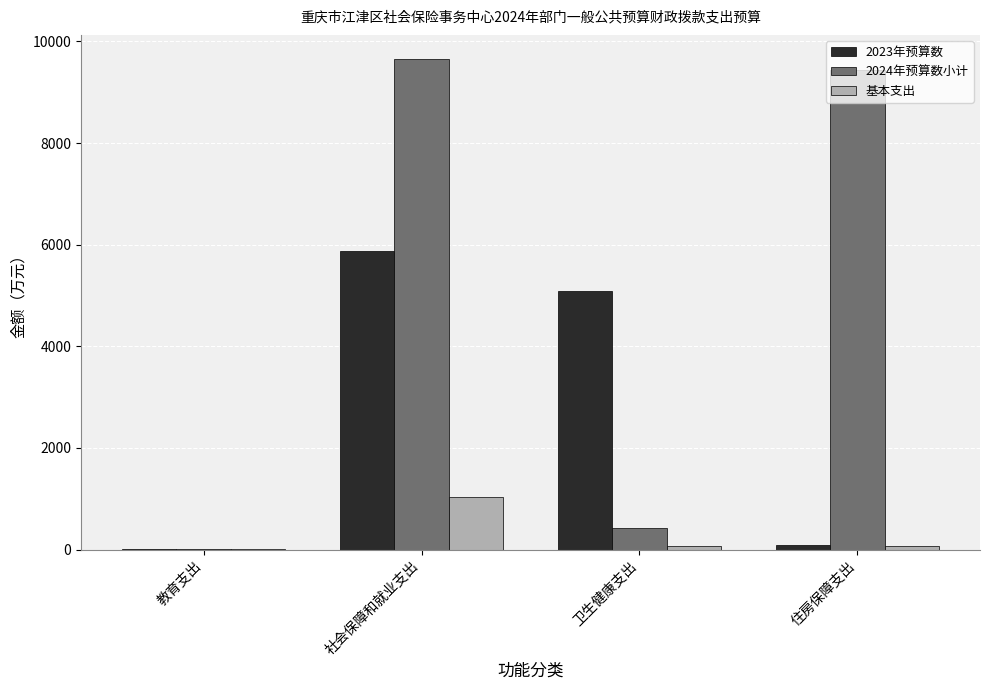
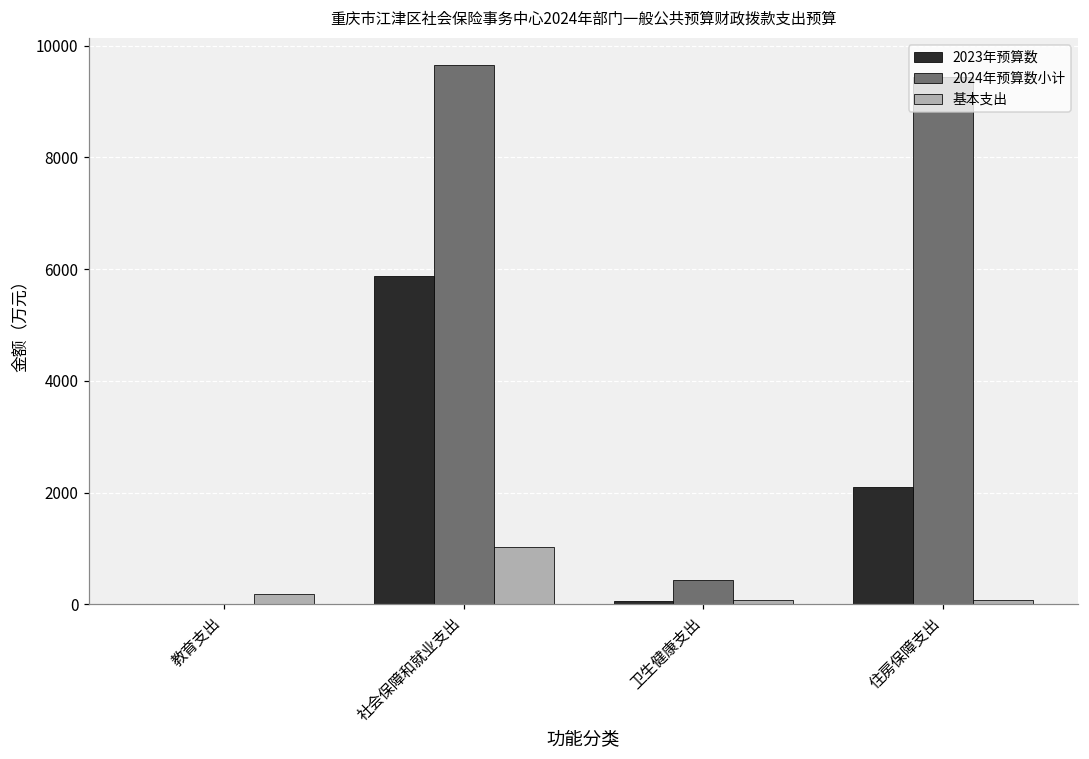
  {
    "2023年预算数": {
      "社会保障和就业支出": 5900,
-     "卫生健康支出": 5100,
-     "住房保障支出": 100
+     "卫生健康支出": 100,
+     "住房保障支出": 2100
    },
    "2024年预算数小计": {
      "社会保障和就业支出": 9600,
      "卫生健康支出": 400
    },
    "基本支出": {
-     "教育支出": 0,
+     "教育支出": 200,
      "社会保障和就业支出": 1000,
      "卫生健康支出": 100,
      "住房保障支出": 100
    }
  }
